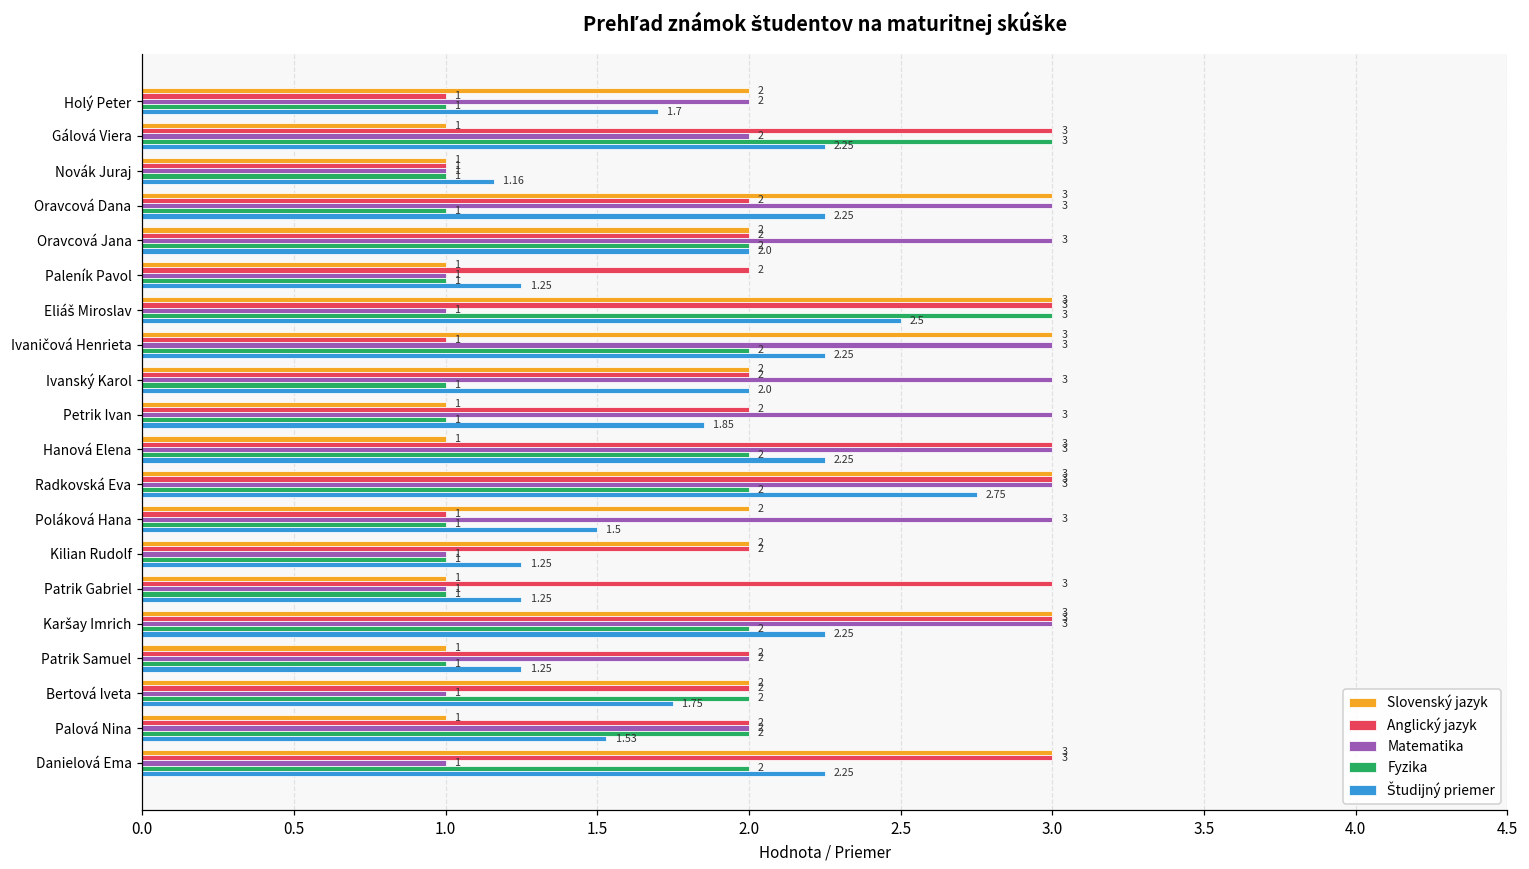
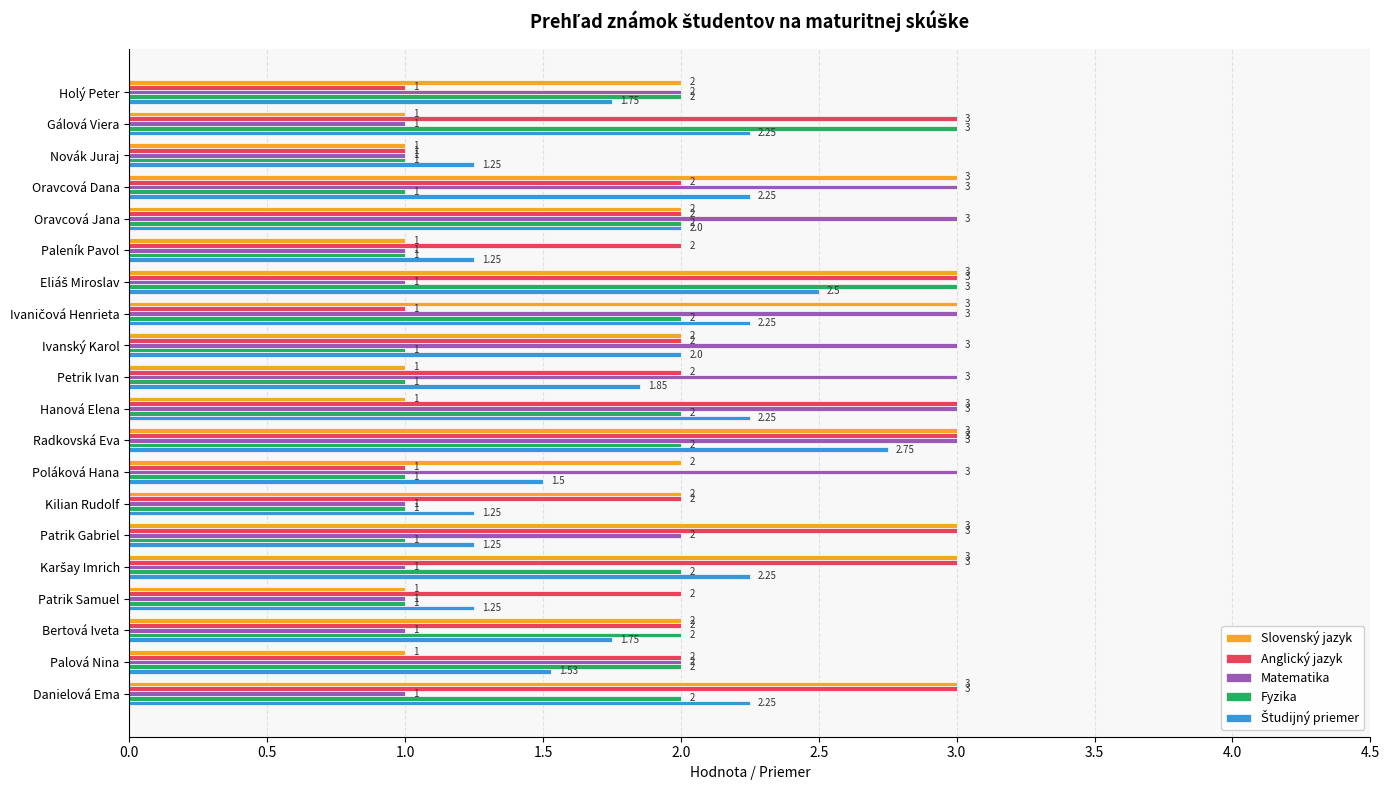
  {
    "Slovenský jazyk": {
      "Holý Peter": 2,
      "Gálová Viera": 1,
      "Oravcová Dana": 3,
      "Paleník Pavol": 1,
      "Ivaničová Henrieta": 3,
      "Petrik Ivan": 1,
      "Hanová Elena": 1,
      "Poláková Hana": 2,
-     "Patrik Gabriel": 1,
+     "Patrik Gabriel": 3,
      "Patrik Samuel": 1,
      "Palová Nina": 1
    },
    "Anglický jazyk": {
      "Holý Peter": 1,
      "Gálová Viera": 3,
      "Oravcová Dana": 2,
      "Paleník Pavol": 2,
      "Ivaničová Henrieta": 1,
      "Petrik Ivan": 2,
      "Poláková Hana": 1,
      "Patrik Gabriel": 3
    },
    "Matematika": {
      "Holý Peter": 2,
-     "Gálová Viera": 2,
+     "Gálová Viera": 1,
      "Oravcová Dana": 3,
      "Oravcová Jana": 3,
      "Eliáš Miroslav": 1,
      "Ivaničová Henrieta": 3,
      "Ivanský Karol": 3,
      "Petrik Ivan": 3,
      "Poláková Hana": 3,
-     "Patrik Gabriel": 1,
-     "Karšay Imrich": 3,
-     "Patrik Samuel": 2,
+     "Patrik Gabriel": 2,
+     "Karšay Imrich": 1,
+     "Patrik Samuel": 1,
      "Bertová Iveta": 1,
      "Danielová Ema": 1
    },
    "Fyzika": {
-     "Holý Peter": 1,
+     "Holý Peter": 2,
      "Gálová Viera": 3,
      "Oravcová Dana": 1,
      "Eliáš Miroslav": 3,
      "Ivaničová Henrieta": 2,
      "Ivanský Karol": 1,
      "Petrik Ivan": 1,
      "Hanová Elena": 2,
      "Radkovská Eva": 2,
      "Poláková Hana": 1,
      "Karšay Imrich": 2,
      "Patrik Samuel": 1,
      "Bertová Iveta": 2,
      "Danielová Ema": 2
    },
    "Študijný priemer": {
-     "Holý Peter": 1.7,
+     "Holý Peter": 1.75,
      "Gálová Viera": 2.25,
-     "Novák Juraj": 1.16,
+     "Novák Juraj": 1.25,
      "Oravcová Dana": 2.25,
      "Paleník Pavol": 1.25,
      "Eliáš Miroslav": 2.5,
      "Ivaničová Henrieta": 2.25,
      "Ivanský Karol": 2.0,
      "Petrik Ivan": 1.85,
      "Hanová Elena": 2.25,
      "Radkovská Eva": 2.75,
      "Poláková Hana": 1.5,
      "Kilian Rudolf": 1.25,
      "Patrik Gabriel": 1.25,
      "Karšay Imrich": 2.25,
      "Patrik Samuel": 1.25,
      "Bertová Iveta": 1.75,
      "Palová Nina": 1.53,
      "Danielová Ema": 2.25
    }
  }
